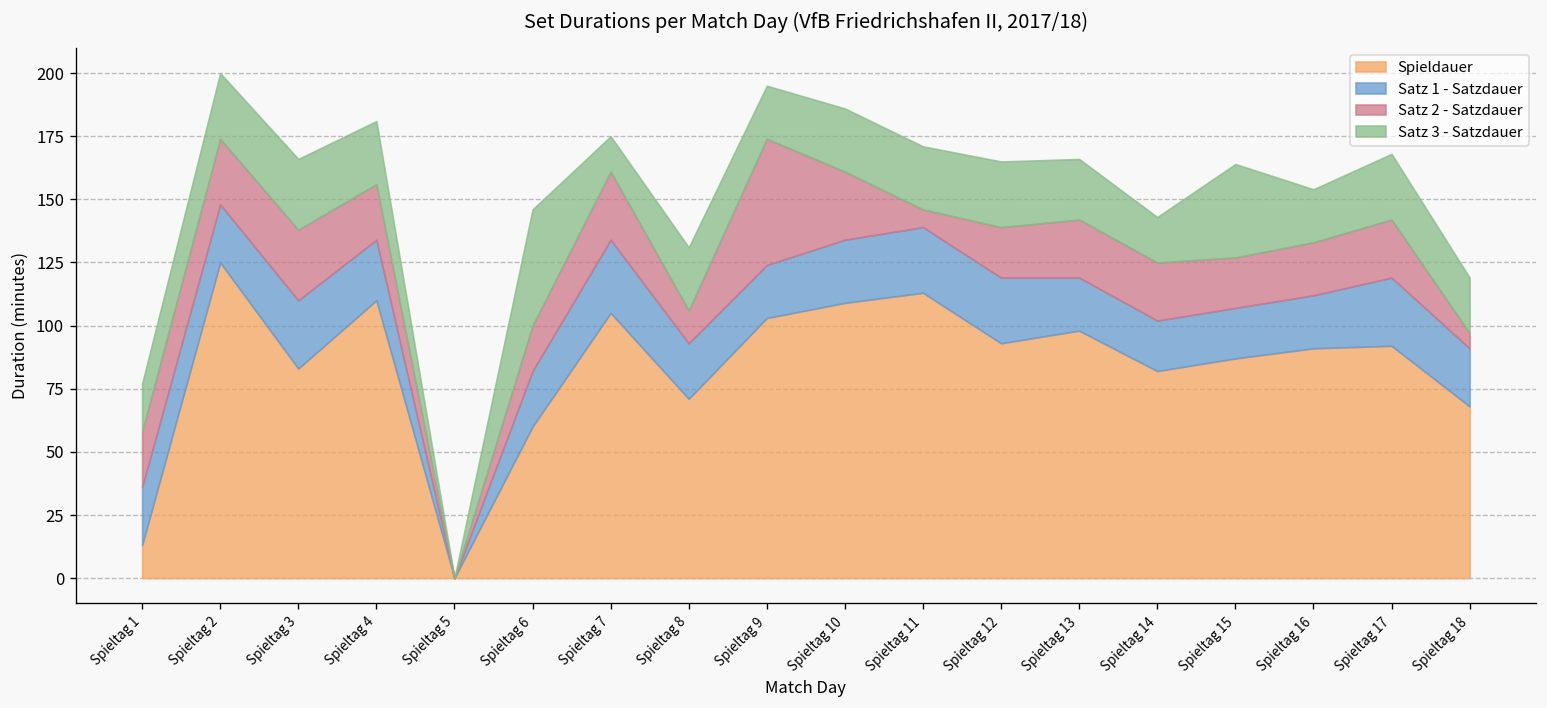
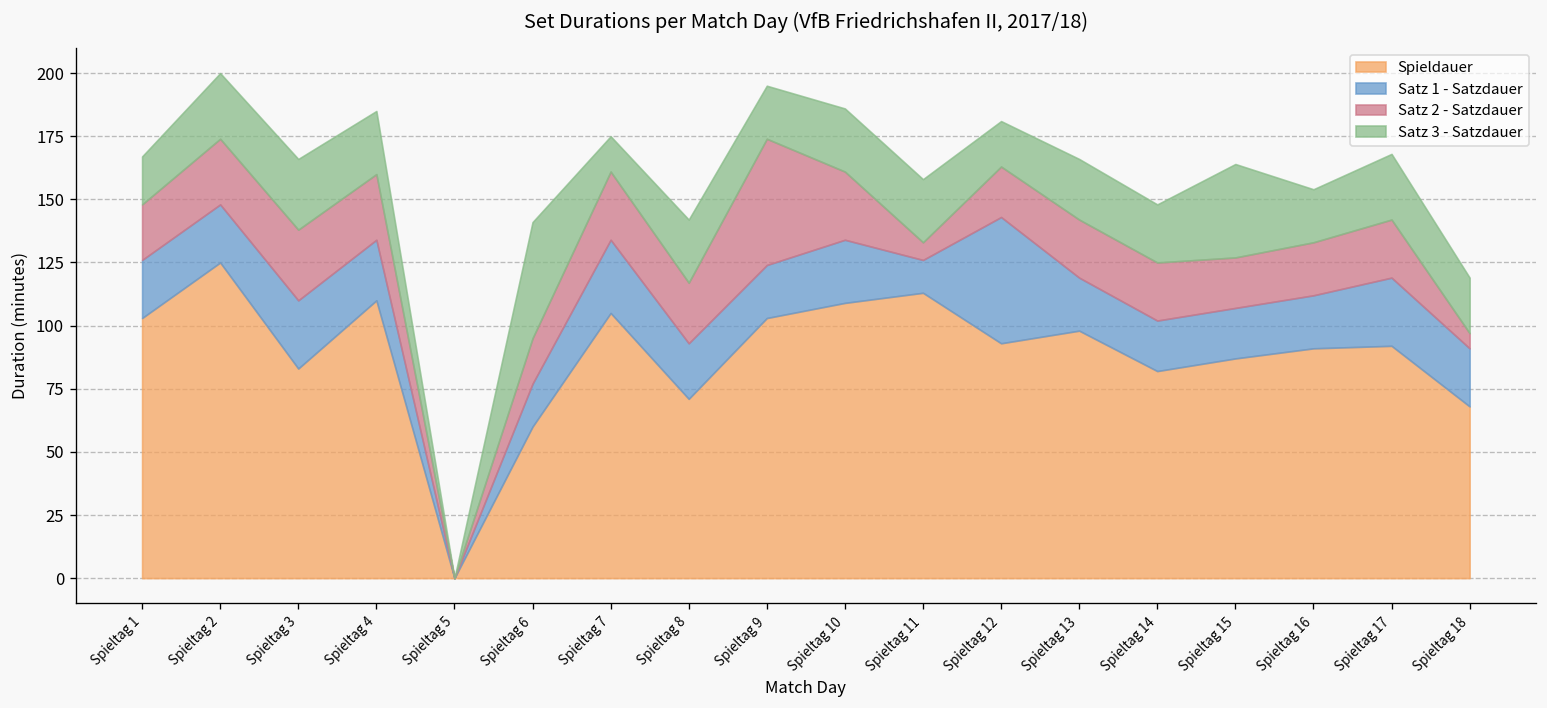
  {
    "Spieldauer": {
-     "Spieltag 1": 13,
+     "Spieltag 1": 103,
      "Spieltag 2": 125,
      "Spieltag 3": 83,
      "Spieltag 4": 110,
      "Spieltag 6": 60,
      "Spieltag 7": 105,
      "Spieltag 8": 71,
      "Spieltag 9": 103,
      "Spieltag 10": 109,
      "Spieltag 11": 113,
      "Spieltag 12": 93,
      "Spieltag 13": 98,
      "Spieltag 14": 82,
      "Spieltag 15": 87,
      "Spieltag 16": 91,
      "Spieltag 17": 92,
      "Spieltag 18": 68
    },
    "Satz 1 - Satzdauer": {
      "Spieltag 1": 23,
      "Spieltag 2": 23,
      "Spieltag 3": 27,
      "Spieltag 4": 24,
-     "Spieltag 6": 22,
+     "Spieltag 6": 17,
      "Spieltag 7": 29,
      "Spieltag 8": 22,
      "Spieltag 9": 21,
      "Spieltag 10": 25,
-     "Spieltag 11": 26,
-     "Spieltag 12": 26,
+     "Spieltag 11": 13,
+     "Spieltag 12": 50,
      "Spieltag 13": 21,
      "Spieltag 14": 20,
      "Spieltag 15": 20,
      "Spieltag 16": 21,
      "Spieltag 17": 27,
      "Spieltag 18": 23
    },
    "Satz 2 - Satzdauer": {
      "Spieltag 1": 22,
      "Spieltag 2": 26,
      "Spieltag 3": 28,
-     "Spieltag 4": 22,
+     "Spieltag 4": 26,
      "Spieltag 6": 18,
      "Spieltag 7": 27,
-     "Spieltag 8": 13,
+     "Spieltag 8": 24,
      "Spieltag 9": 50,
      "Spieltag 10": 27,
      "Spieltag 11": 7,
      "Spieltag 12": 20,
      "Spieltag 13": 23,
      "Spieltag 14": 23,
      "Spieltag 15": 20,
      "Spieltag 16": 21,
      "Spieltag 17": 23,
      "Spieltag 18": 6
    },
    "Satz 3 - Satzdauer": {
      "Spieltag 1": 19,
      "Spieltag 2": 26,
      "Spieltag 3": 28,
      "Spieltag 4": 25,
      "Spieltag 6": 46,
      "Spieltag 7": 14,
      "Spieltag 8": 25,
      "Spieltag 9": 21,
      "Spieltag 10": 25,
      "Spieltag 11": 25,
-     "Spieltag 12": 26,
+     "Spieltag 12": 18,
      "Spieltag 13": 24,
-     "Spieltag 14": 18,
+     "Spieltag 14": 23,
      "Spieltag 15": 37,
      "Spieltag 16": 21,
      "Spieltag 17": 26,
      "Spieltag 18": 22
    }
  }
